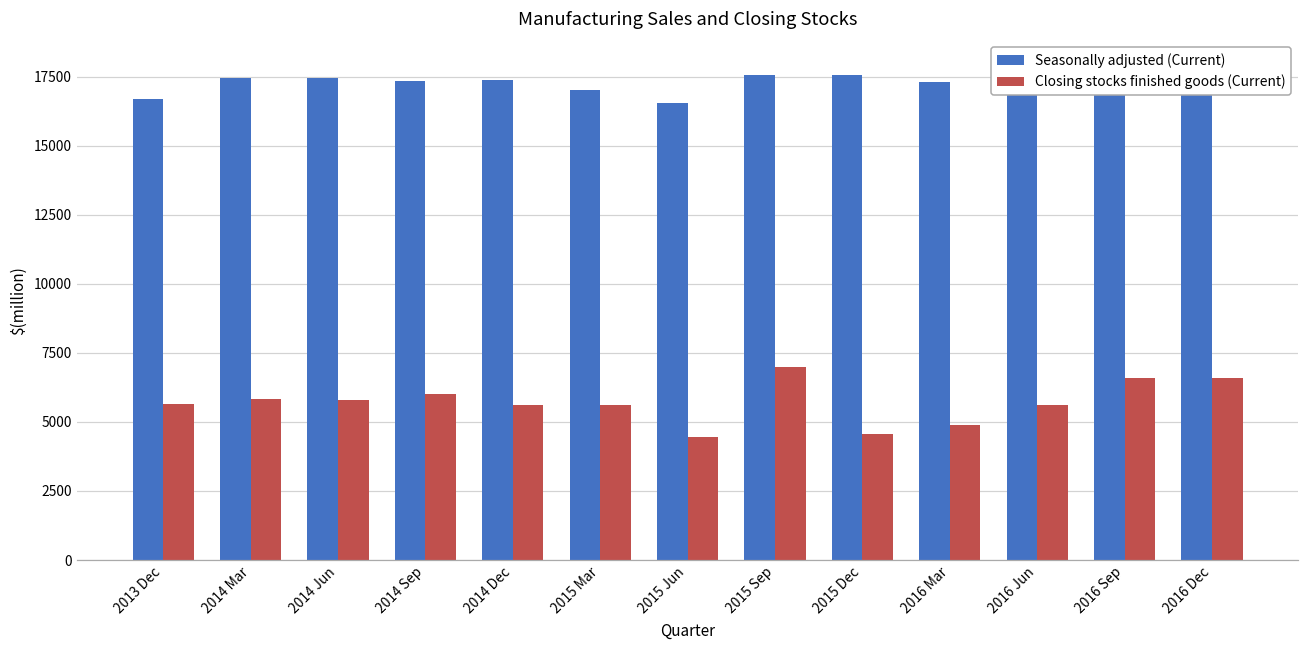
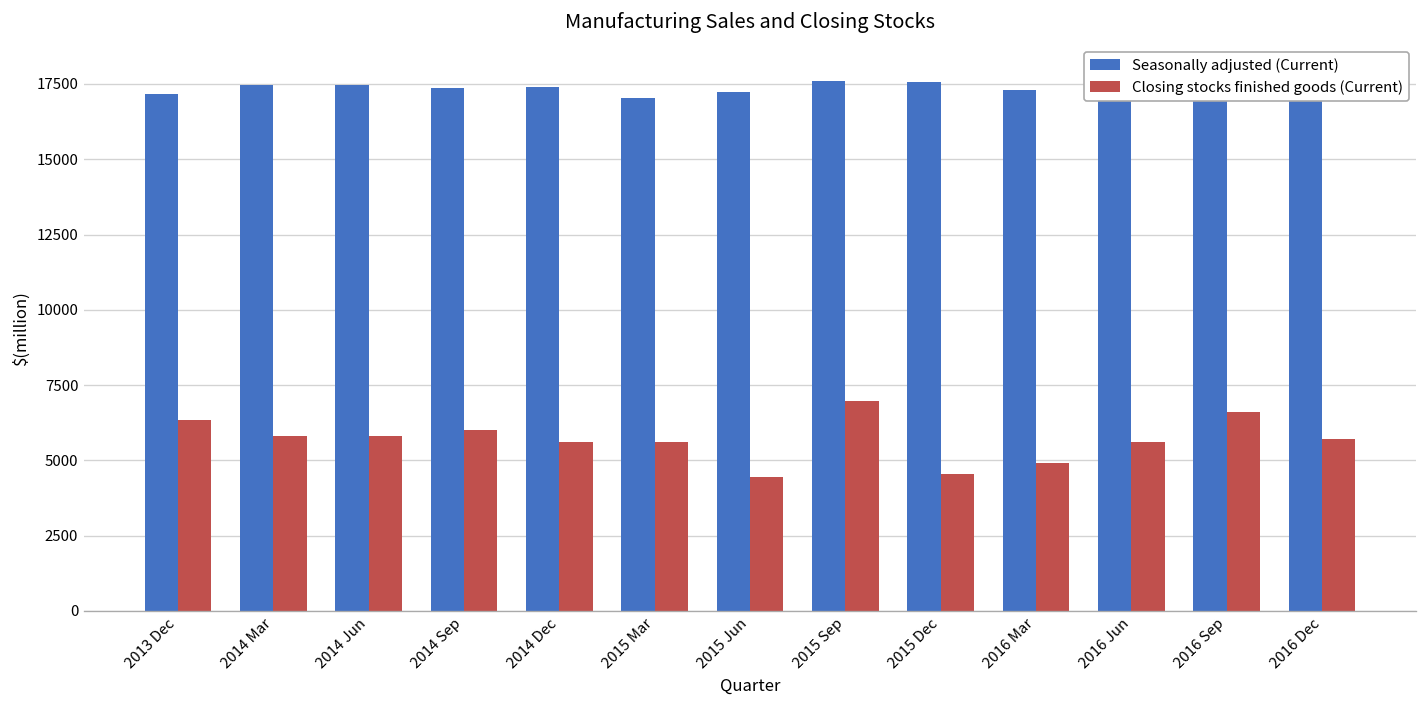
  {
    "Seasonally adjusted (Current)": {
-     "2013 Dec": 16700,
+     "2013 Dec": 17200,
      "2014 Mar": 17500,
      "2014 Jun": 17500,
      "2014 Sep": 17400,
      "2014 Dec": 17400,
      "2015 Mar": 17000,
-     "2015 Jun": 16600,
+     "2015 Jun": 17200,
      "2015 Sep": 17600,
      "2015 Dec": 17600,
      "2016 Mar": 17300
    },
    "Closing stocks finished goods (Current)": {
-     "2013 Dec": 5700,
+     "2013 Dec": 6300,
      "2014 Mar": 5800,
      "2014 Jun": 5800,
      "2014 Sep": 6000,
      "2014 Dec": 5600,
      "2015 Mar": 5600,
      "2015 Jun": 4500,
      "2015 Sep": 7000,
      "2015 Dec": 4600,
      "2016 Mar": 4900,
      "2016 Jun": 5600,
      "2016 Sep": 6600,
-     "2016 Dec": 6600
+     "2016 Dec": 5700
    }
  }
